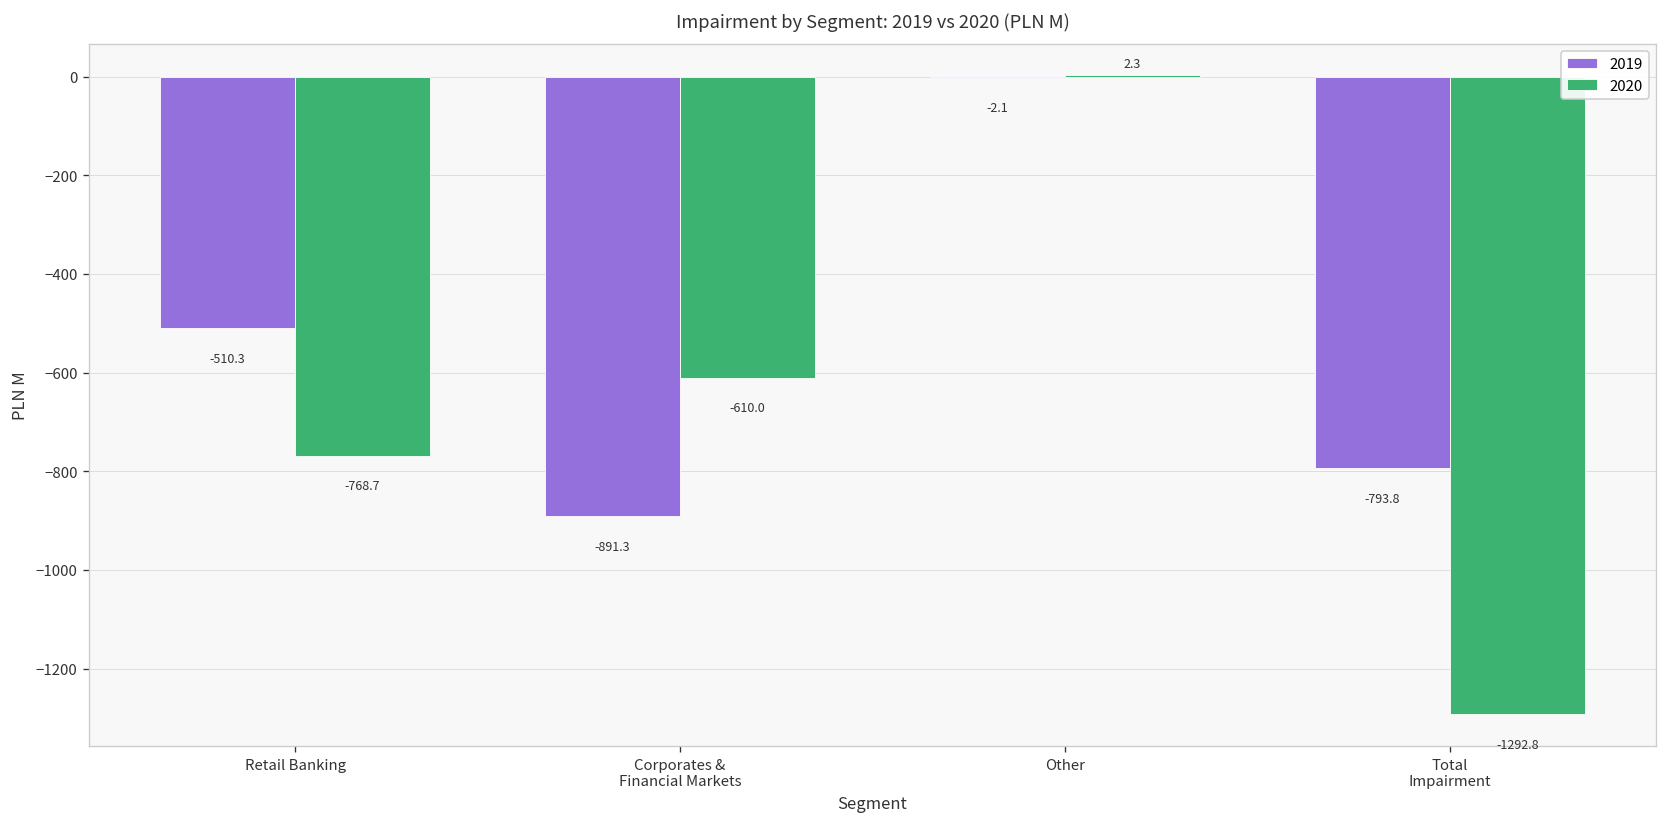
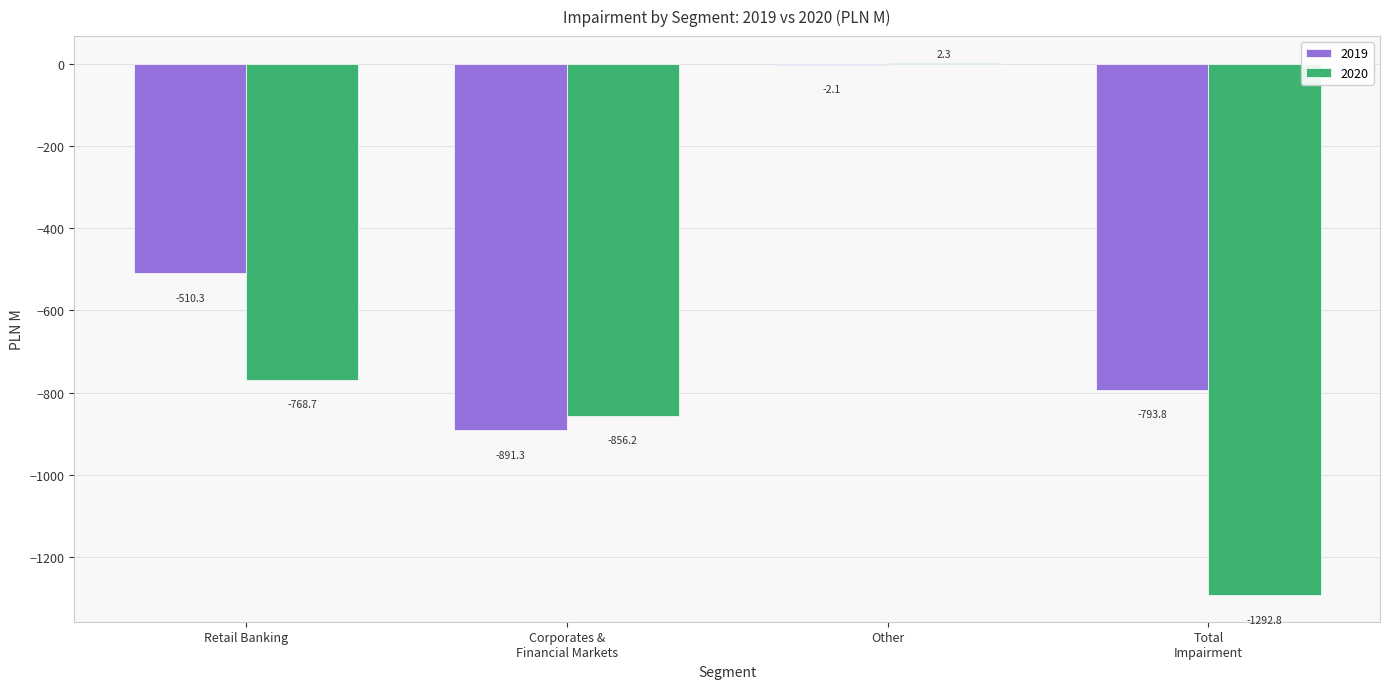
  {
    "2019": {
      "Retail Banking": -510.3,
      "Corporates & Financial Markets": -891.3,
      "Other": -2.1,
      "Total Impairment": -793.8
    },
    "2020": {
      "Retail Banking": -768.7,
-     "Corporates & Financial Markets": -610.0,
+     "Corporates & Financial Markets": -856.2,
      "Other": 2.3,
      "Total Impairment": -1292.8
    }
  }
